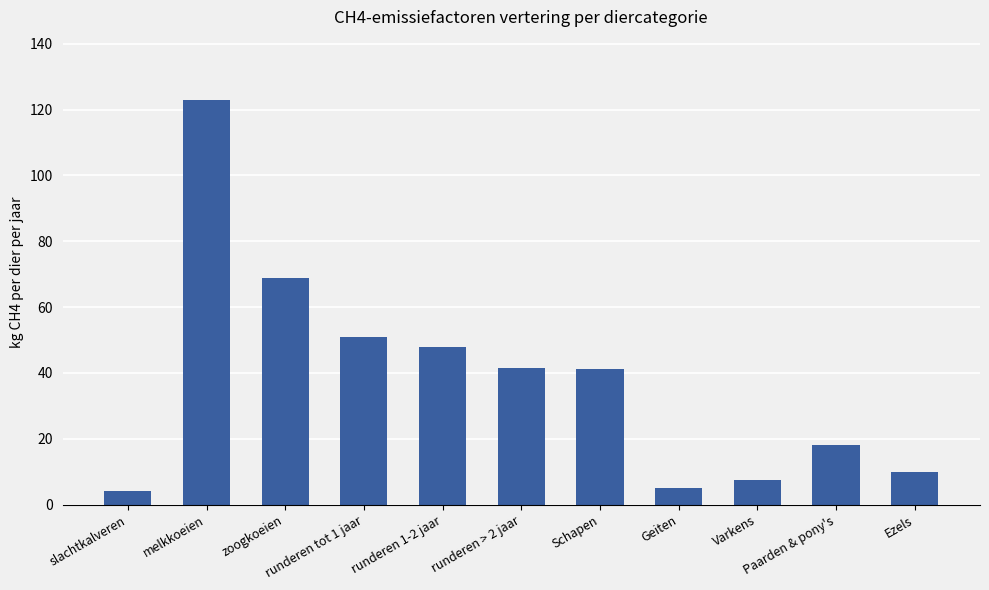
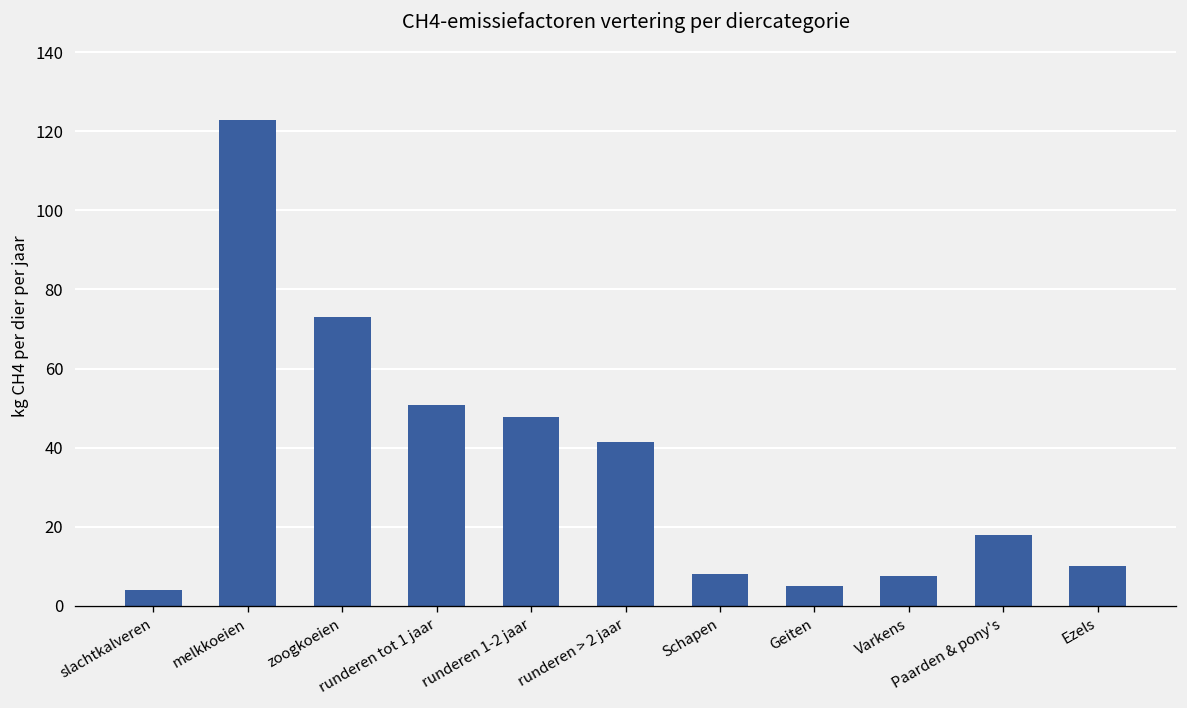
  {
    "slachtkalveren": 4,
    "melkkoeien": 123,
-   "zoogkoeien": 69,
+   "zoogkoeien": 73,
    "runderen tot 1 jaar": 51,
    "runderen 1-2 jaar": 48,
    "runderen > 2 jaar": 41,
-   "Schapen": 41,
+   "Schapen": 8,
    "Geiten": 5,
    "Varkens": 7,
    "Paarden & pony's": 18,
    "Ezels": 10
  }
